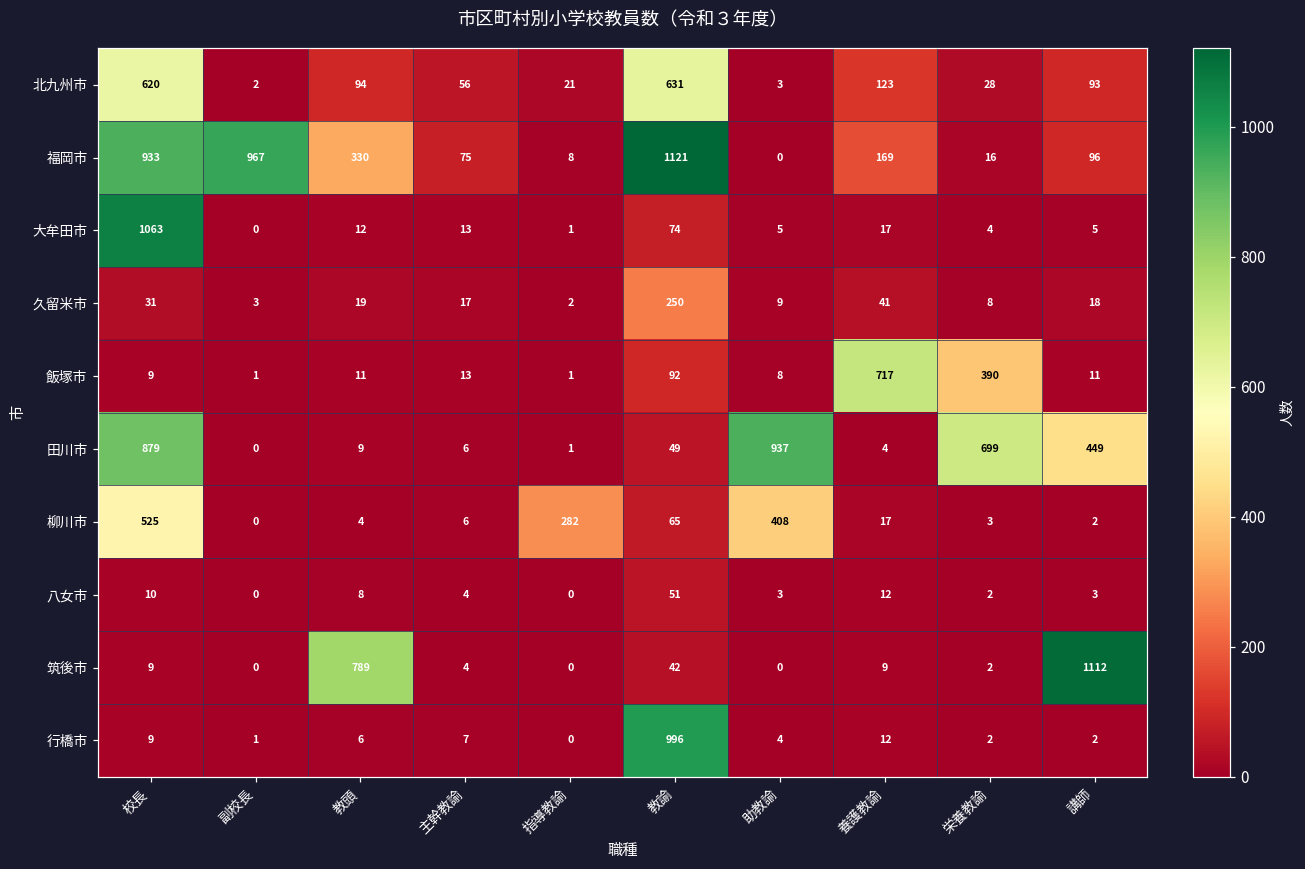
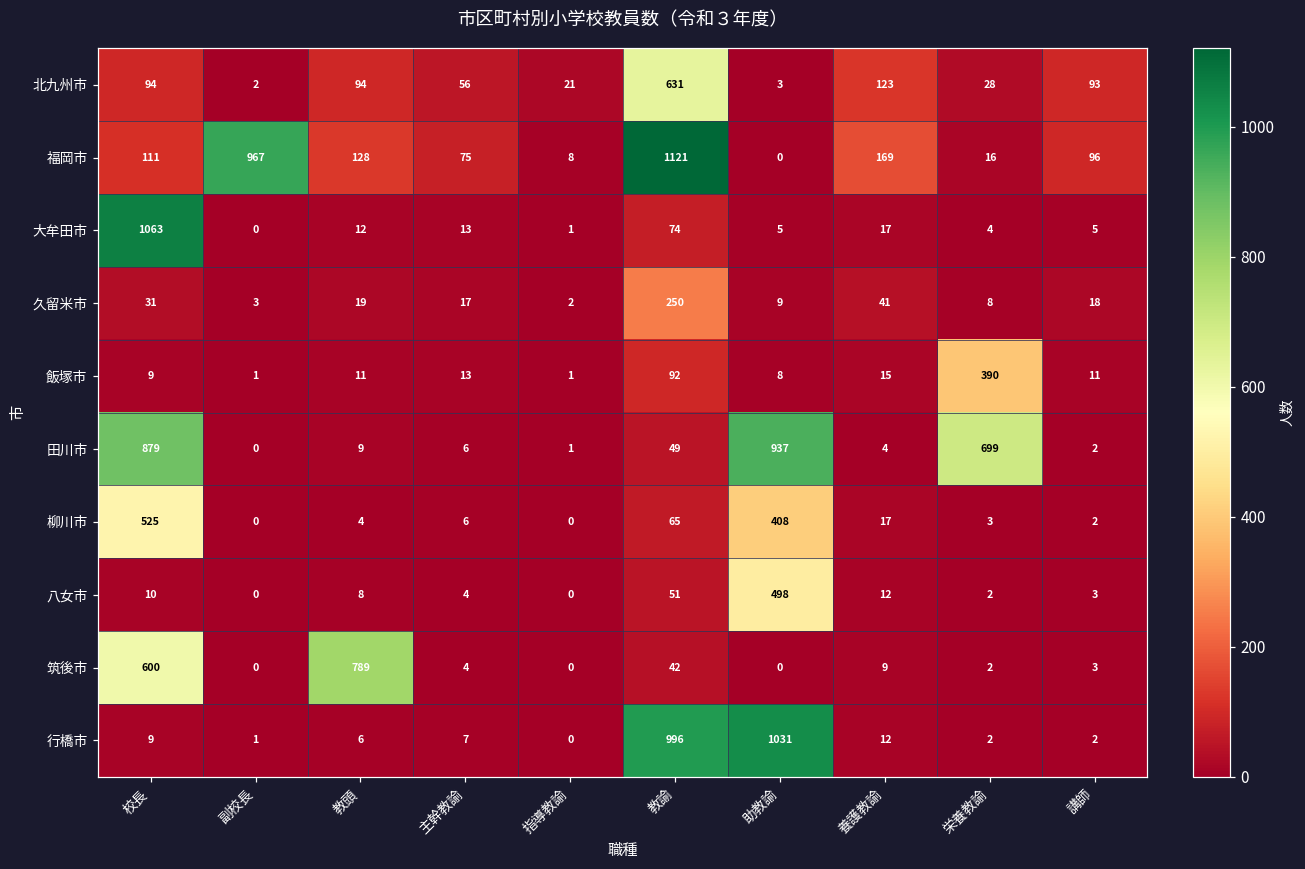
  {
    "北九州市": {
-     "校長": 620,
+     "校長": 94,
      "副校長": 2,
      "教頭": 94,
      "主幹教諭": 56,
      "指導教諭": 21,
      "教諭": 631,
      "助教諭": 3,
      "養護教諭": 123,
      "栄養教諭": 28,
      "講師": 93
    },
    "福岡市": {
-     "校長": 933,
+     "校長": 111,
      "副校長": 967,
-     "教頭": 330,
+     "教頭": 128,
      "主幹教諭": 75,
      "指導教諭": 8,
      "教諭": 1121,
      "助教諭": 0,
      "養護教諭": 169,
      "栄養教諭": 16,
      "講師": 96
    },
    "大牟田市": {
      "校長": 1063,
      "副校長": 0,
      "教頭": 12,
      "主幹教諭": 13,
      "指導教諭": 1,
      "教諭": 74,
      "助教諭": 5,
      "養護教諭": 17,
      "栄養教諭": 4,
      "講師": 5
    },
    "久留米市": {
      "校長": 31,
      "副校長": 3,
      "教頭": 19,
      "主幹教諭": 17,
      "指導教諭": 2,
      "教諭": 250,
      "助教諭": 9,
      "養護教諭": 41,
      "栄養教諭": 8,
      "講師": 18
    },
    "飯塚市": {
      "校長": 9,
      "副校長": 1,
      "教頭": 11,
      "主幹教諭": 13,
      "指導教諭": 1,
      "教諭": 92,
      "助教諭": 8,
-     "養護教諭": 717,
+     "養護教諭": 15,
      "栄養教諭": 390,
      "講師": 11
    },
    "田川市": {
      "校長": 879,
      "副校長": 0,
      "教頭": 9,
      "主幹教諭": 6,
      "指導教諭": 1,
      "教諭": 49,
      "助教諭": 937,
      "養護教諭": 4,
      "栄養教諭": 699,
-     "講師": 449
+     "講師": 2
    },
    "柳川市": {
      "校長": 525,
      "副校長": 0,
      "教頭": 4,
      "主幹教諭": 6,
-     "指導教諭": 282,
+     "指導教諭": 0,
      "教諭": 65,
      "助教諭": 408,
      "養護教諭": 17,
      "栄養教諭": 3,
      "講師": 2
    },
    "八女市": {
      "校長": 10,
      "副校長": 0,
      "教頭": 8,
      "主幹教諭": 4,
      "指導教諭": 0,
      "教諭": 51,
-     "助教諭": 3,
+     "助教諭": 498,
      "養護教諭": 12,
      "栄養教諭": 2,
      "講師": 3
    },
    "筑後市": {
-     "校長": 9,
+     "校長": 600,
      "副校長": 0,
      "教頭": 789,
      "主幹教諭": 4,
      "指導教諭": 0,
      "教諭": 42,
      "助教諭": 0,
      "養護教諭": 9,
      "栄養教諭": 2,
-     "講師": 1112
+     "講師": 3
    },
    "行橋市": {
      "校長": 9,
      "副校長": 1,
      "教頭": 6,
      "主幹教諭": 7,
      "指導教諭": 0,
      "教諭": 996,
-     "助教諭": 4,
+     "助教諭": 1031,
      "養護教諭": 12,
      "栄養教諭": 2,
      "講師": 2
    }
  }
